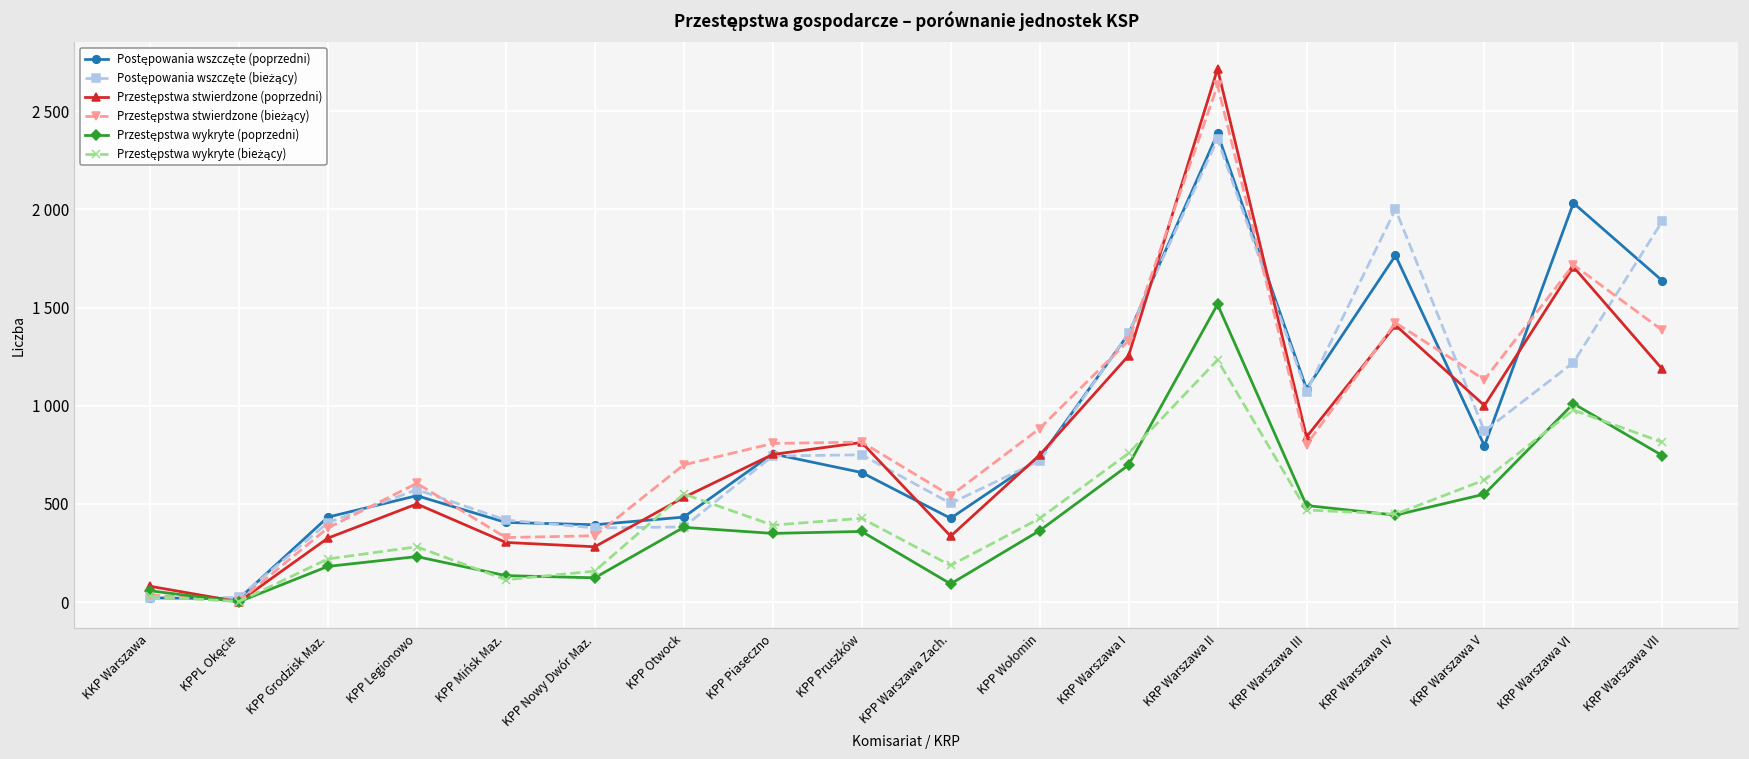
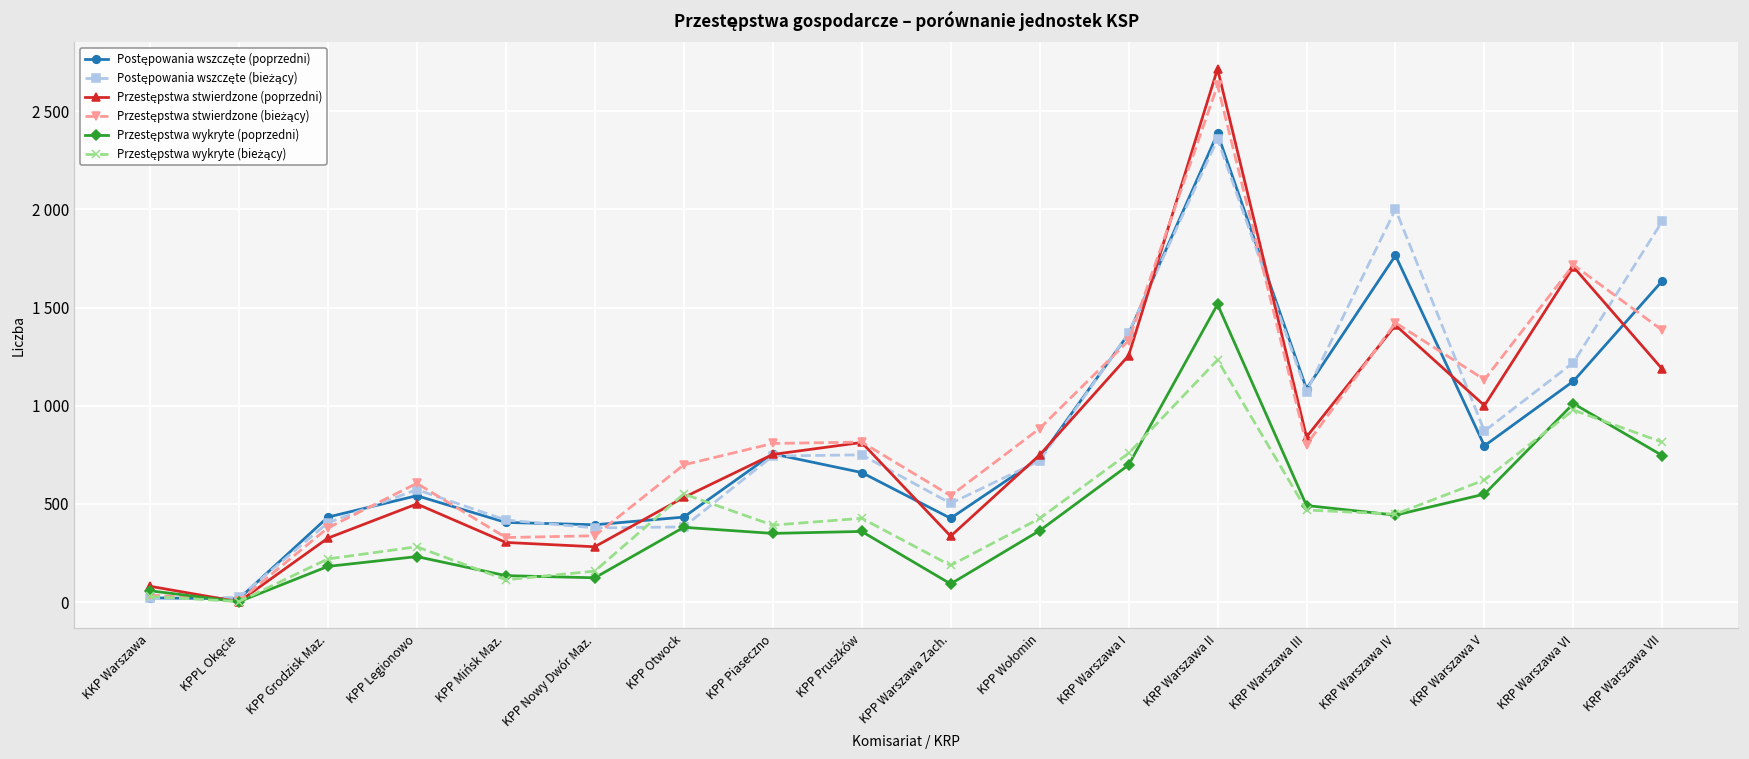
  {
    "Postępowania wszczęte (poprzedni)": {
      "KPP Grodzisk Maz.": 430,
      "KPP Legionowo": 540,
      "KPP Nowy Dwór Maz.": 390,
      "KPP Otwock": 430,
      "KPP Pruszków": 660,
      "KPP Warszawa Zach.": 430,
      "KRP Warszawa II": 2390,
      "KRP Warszawa III": 1090,
      "KRP Warszawa IV": 1770,
      "KRP Warszawa V": 800,
-     "KRP Warszawa VI": 2030,
+     "KRP Warszawa VI": 1130,
      "KRP Warszawa VII": 1640
    },
    "Postępowania wszczęte (bieżący)": {
      "KPP Grodzisk Maz.": 400,
      "KPP Legionowo": 570,
      "KPP Nowy Dwór Maz.": 380,
      "KPP Pruszków": 750,
      "KPP Warszawa Zach.": 500,
      "KRP Warszawa II": 2360,
      "KRP Warszawa III": 1070,
      "KRP Warszawa IV": 2000,
      "KRP Warszawa V": 870,
      "KRP Warszawa VI": 1220,
      "KRP Warszawa VII": 1940
    },
    "Przestępstwa stwierdzone (poprzedni)": {
      "KKP Warszawa": 80,
      "KPP Grodzisk Maz.": 330,
      "KPP Legionowo": 500,
      "KPP Mińsk Maz.": 300,
      "KPP Nowy Dwór Maz.": 280,
      "KPP Otwock": 530,
      "KPP Warszawa Zach.": 340,
      "KPP Wołomin": 750,
      "KRP Warszawa I": 1260,
      "KRP Warszawa II": 2720,
      "KRP Warszawa III": 840,
      "KRP Warszawa V": 1000,
      "KRP Warszawa VII": 1190
    },
    "Przestępstwa stwierdzone (bieżący)": {
      "KPP Grodzisk Maz.": 380,
      "KPP Legionowo": 610,
      "KPP Mińsk Maz.": 330,
      "KPP Nowy Dwór Maz.": 340,
      "KPP Otwock": 700,
      "KPP Piaseczno": 810,
      "KPP Warszawa Zach.": 540,
      "KPP Wołomin": 880,
      "KRP Warszawa I": 1330,
      "KRP Warszawa II": 2630,
      "KRP Warszawa III": 800,
      "KRP Warszawa V": 1130,
      "KRP Warszawa VII": 1380
    },
    "Przestępstwa wykryte (poprzedni)": {
      "KKP Warszawa": 60,
      "KPP Grodzisk Maz.": 180,
      "KPP Legionowo": 230,
      "KPP Mińsk Maz.": 140,
      "KPP Nowy Dwór Maz.": 120,
      "KPP Piaseczno": 350,
      "KPP Pruszków": 360,
      "KPP Warszawa Zach.": 90,
      "KPP Wołomin": 360,
      "KRP Warszawa I": 700,
      "KRP Warszawa II": 1520,
      "KRP Warszawa III": 490,
      "KRP Warszawa V": 550,
      "KRP Warszawa VI": 1010,
      "KRP Warszawa VII": 750
    },
    "Przestępstwa wykryte (bieżący)": {
      "KPP Grodzisk Maz.": 220,
      "KPP Legionowo": 280,
      "KPP Mińsk Maz.": 110,
      "KPP Nowy Dwór Maz.": 160,
      "KPP Otwock": 550,
      "KPP Piaseczno": 390,
      "KPP Pruszków": 430,
      "KPP Warszawa Zach.": 190,
      "KPP Wołomin": 430,
      "KRP Warszawa I": 760,
      "KRP Warszawa II": 1230,
      "KRP Warszawa III": 470,
      "KRP Warszawa V": 620,
      "KRP Warszawa VI": 980,
      "KRP Warszawa VII": 810
    }
  }
